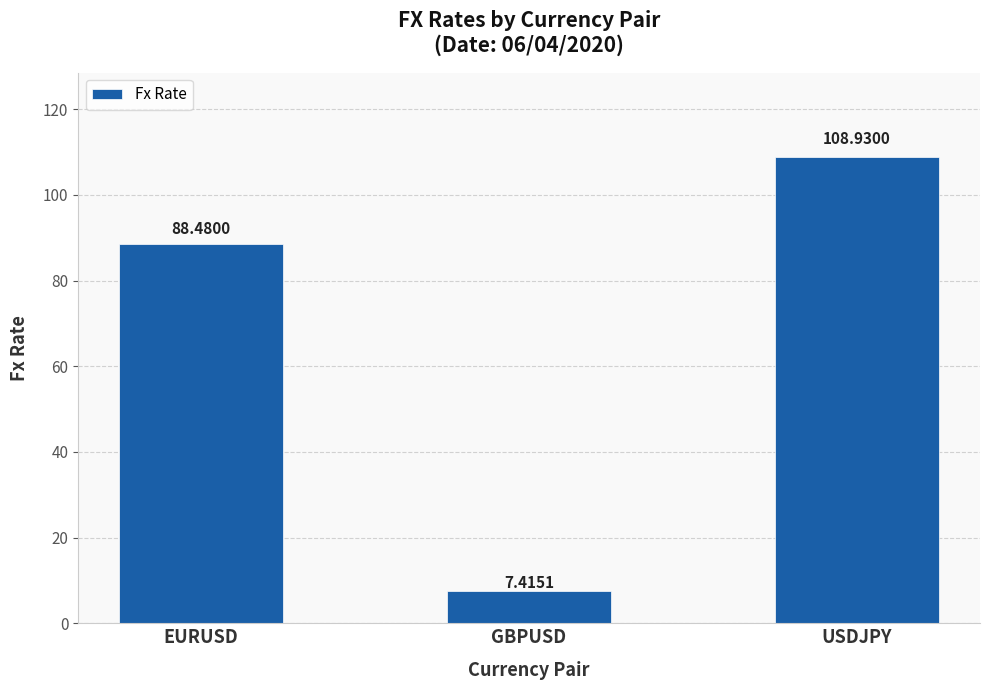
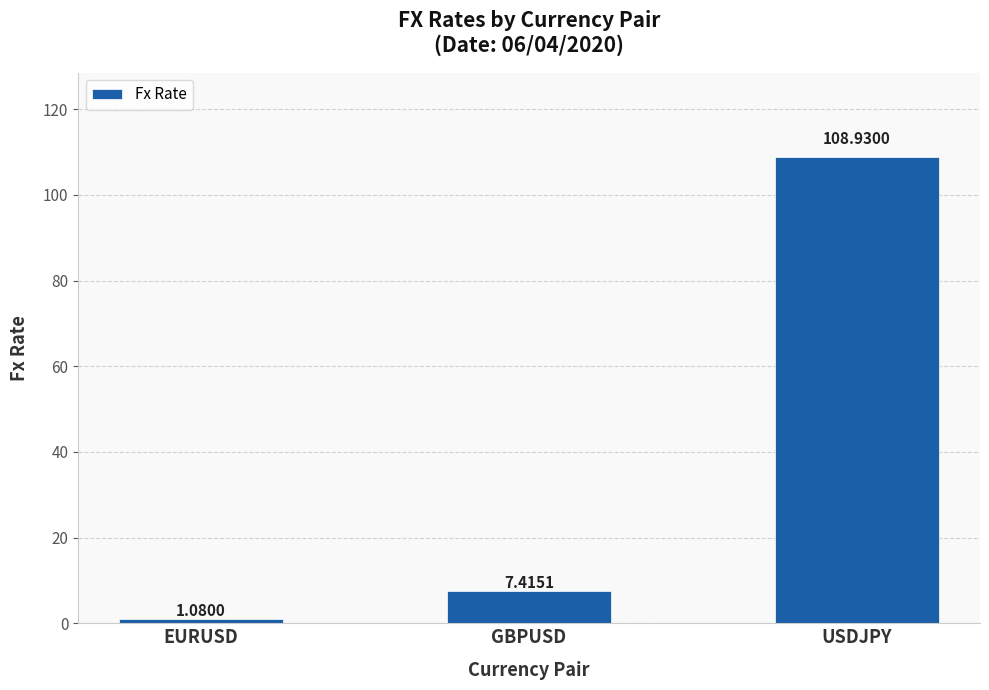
  {
-   "EURUSD": 88.4800,
+   "EURUSD": 1.0800,
    "GBPUSD": 7.4151,
    "USDJPY": 108.9300
  }
